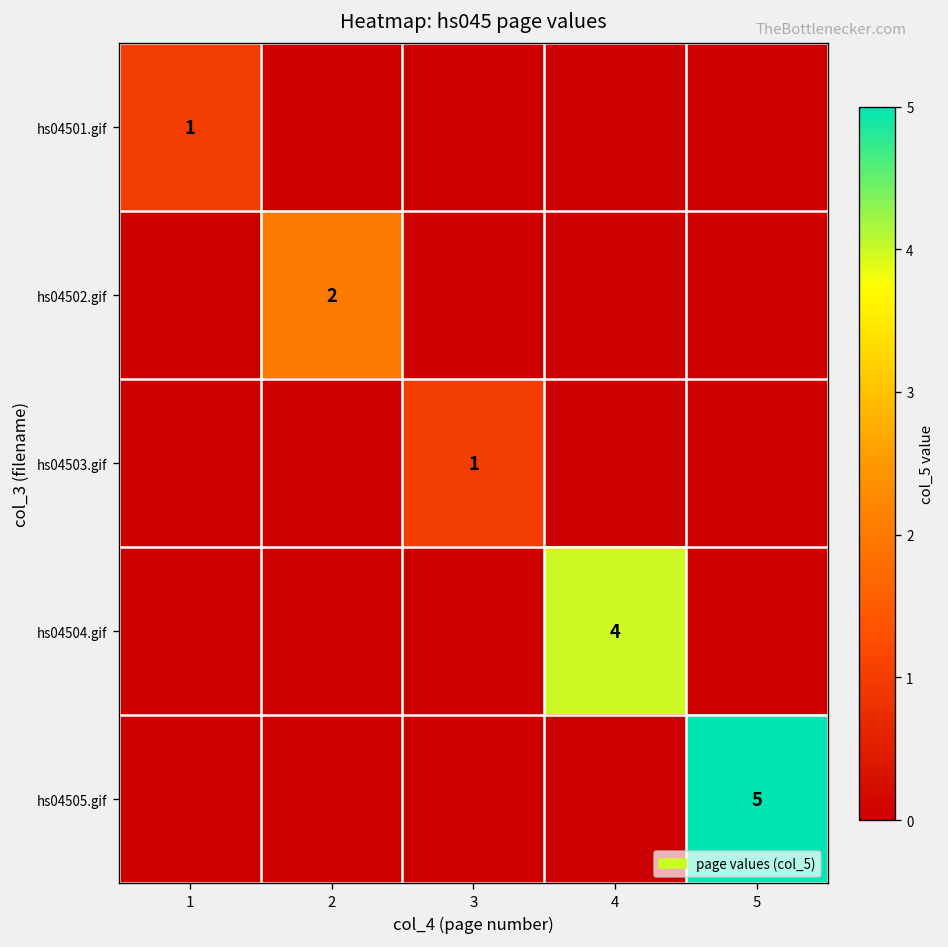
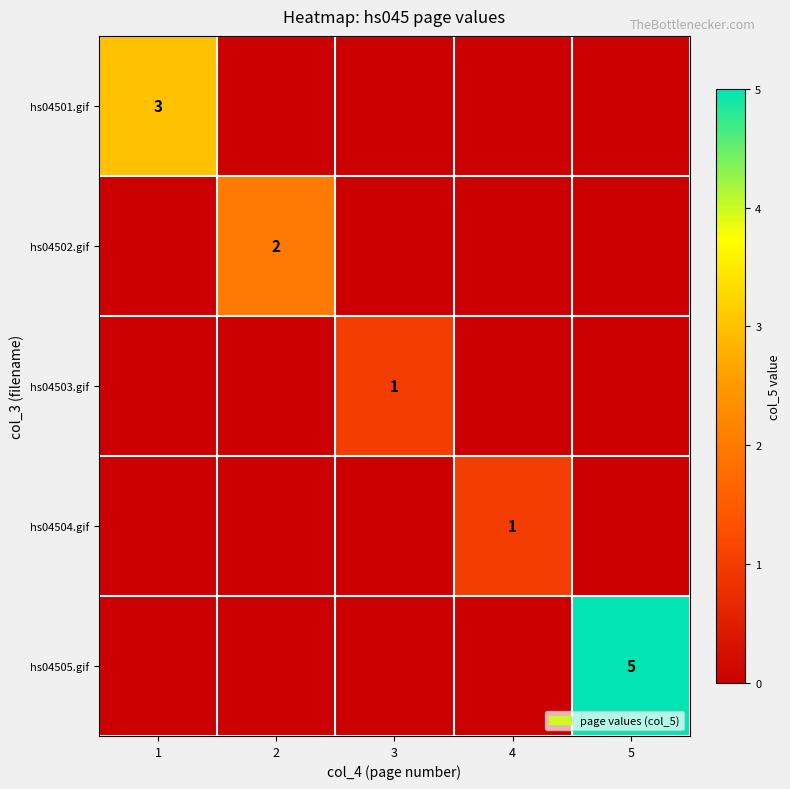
  {
    "hs04501.gif": {
-     "1": 1
+     "1": 3
    },
    "hs04502.gif": {
      "2": 2
    },
    "hs04503.gif": {
      "3": 1
    },
    "hs04504.gif": {
-     "4": 4
+     "4": 1
    },
    "hs04505.gif": {
      "5": 5
    }
  }
